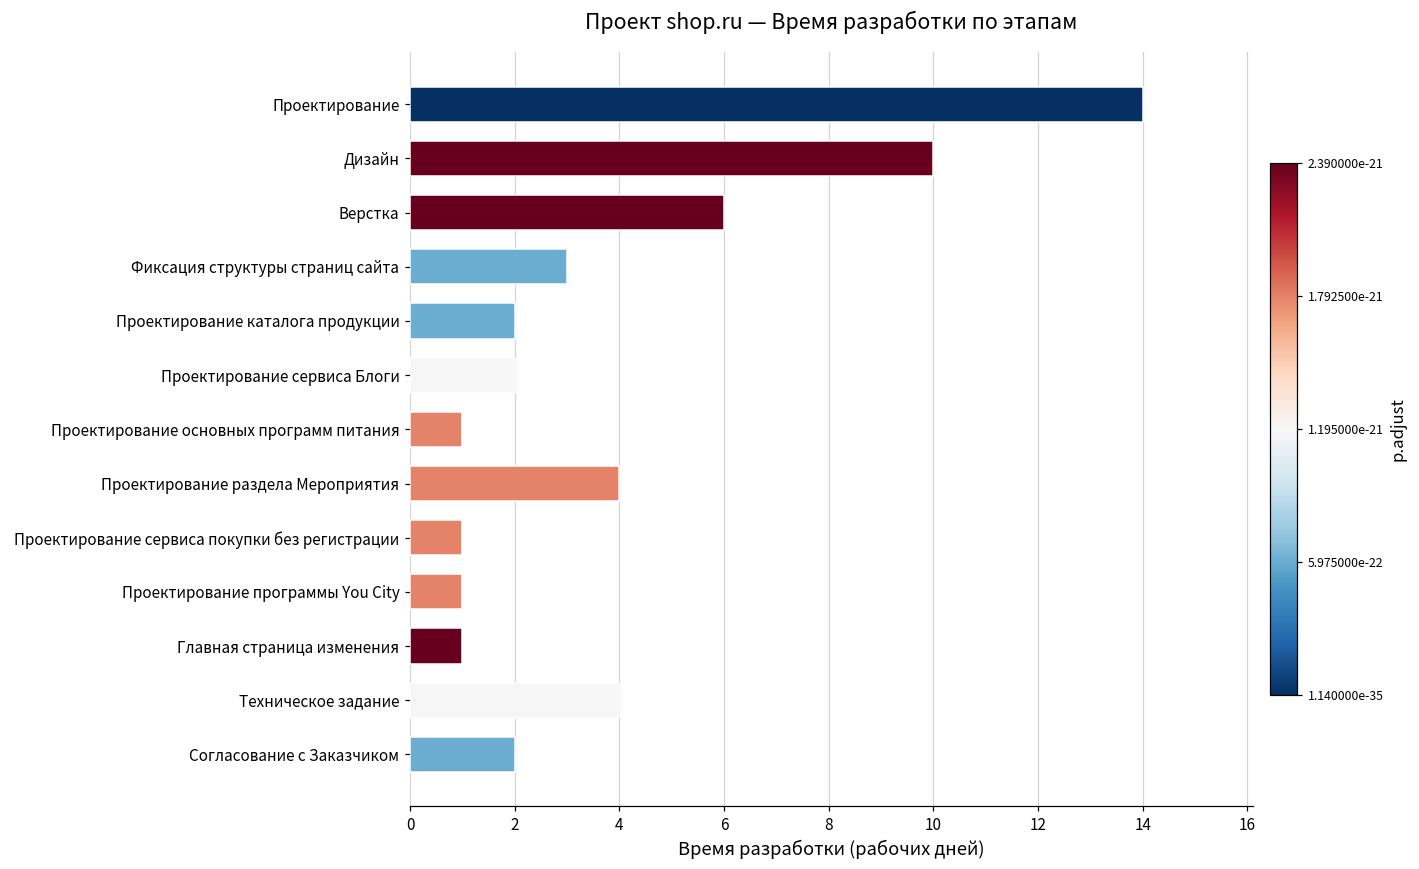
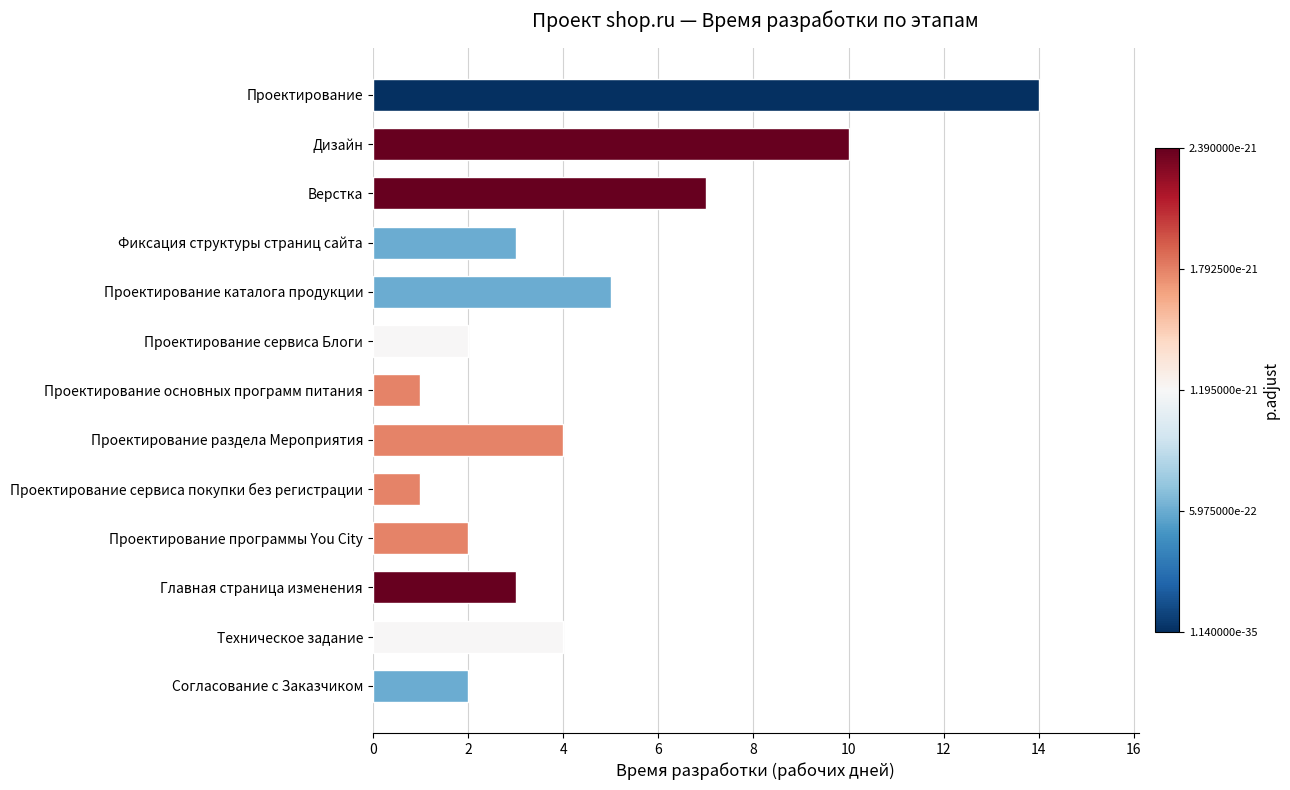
  {
    "Проектирование": 14,
    "Дизайн": 10,
-   "Верстка": 6,
+   "Верстка": 7,
    "Фиксация структуры страниц сайта": 3,
-   "Проектирование каталога продукции": 2,
+   "Проектирование каталога продукции": 5,
    "Проектирование сервиса Блоги": 2,
    "Проектирование основных программ питания": 1,
    "Проектирование раздела Мероприятия": 4,
    "Проектирование сервиса покупки без регистрации": 1,
-   "Проектирование программы You City": 1,
-   "Главная страница изменения": 1,
+   "Проектирование программы You City": 2,
+   "Главная страница изменения": 3,
    "Техническое задание": 4,
    "Согласование с Заказчиком": 2
  }
